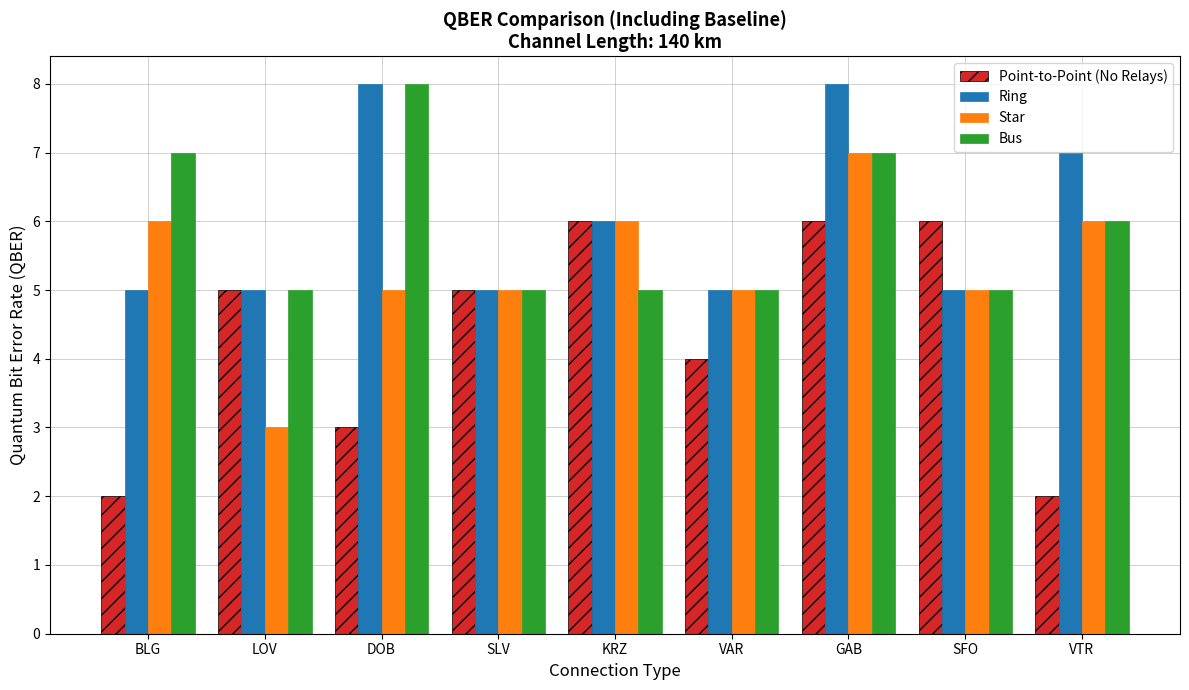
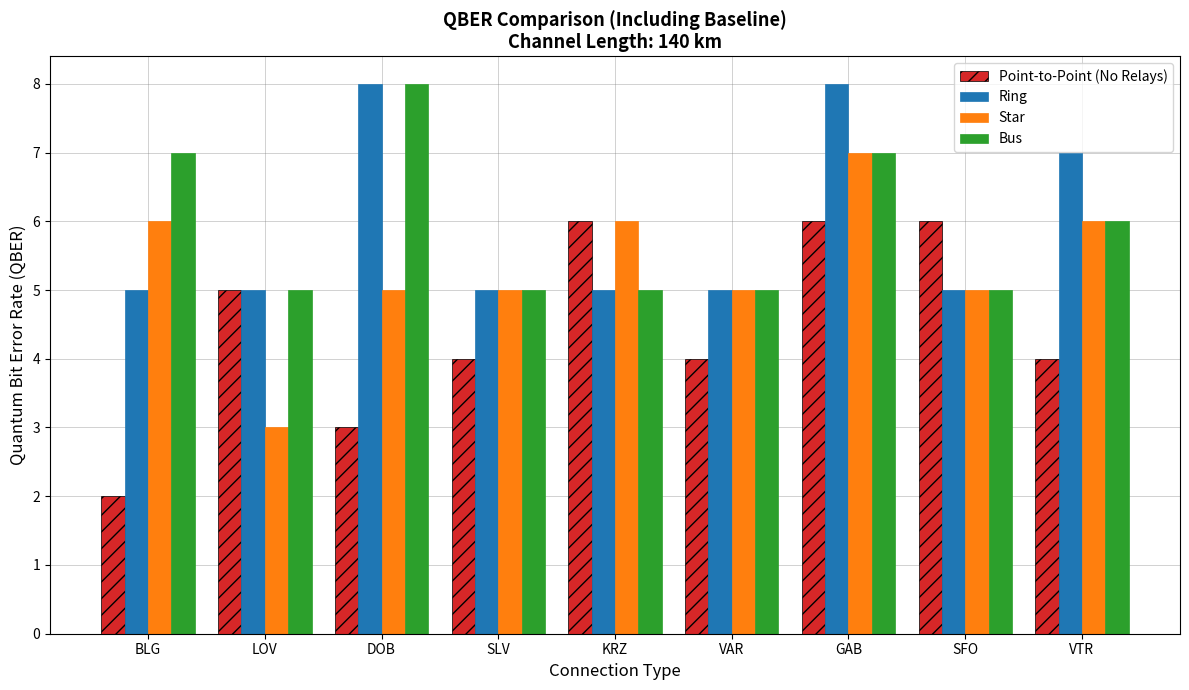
  {
    "Point-to-Point (No Relays)": {
      "BLG": 2,
      "LOV": 5,
      "DOB": 3,
-     "SLV": 5,
+     "SLV": 4,
      "KRZ": 6,
      "VAR": 4,
      "GAB": 6,
      "SFO": 6,
-     "VTR": 2
+     "VTR": 4
    },
    "Ring": {
      "BLG": 5,
      "LOV": 5,
      "DOB": 8,
      "SLV": 5,
-     "KRZ": 6,
+     "KRZ": 5,
      "VAR": 5,
      "GAB": 8,
      "SFO": 5,
      "VTR": 7
    },
    "Star": {
      "BLG": 6,
      "LOV": 3,
      "DOB": 5,
      "SLV": 5,
      "KRZ": 6,
      "VAR": 5,
      "GAB": 7,
      "SFO": 5,
      "VTR": 6
    },
    "Bus": {
      "BLG": 7,
      "LOV": 5,
      "DOB": 8,
      "SLV": 5,
      "KRZ": 5,
      "VAR": 5,
      "GAB": 7,
      "SFO": 5,
      "VTR": 6
    }
  }
